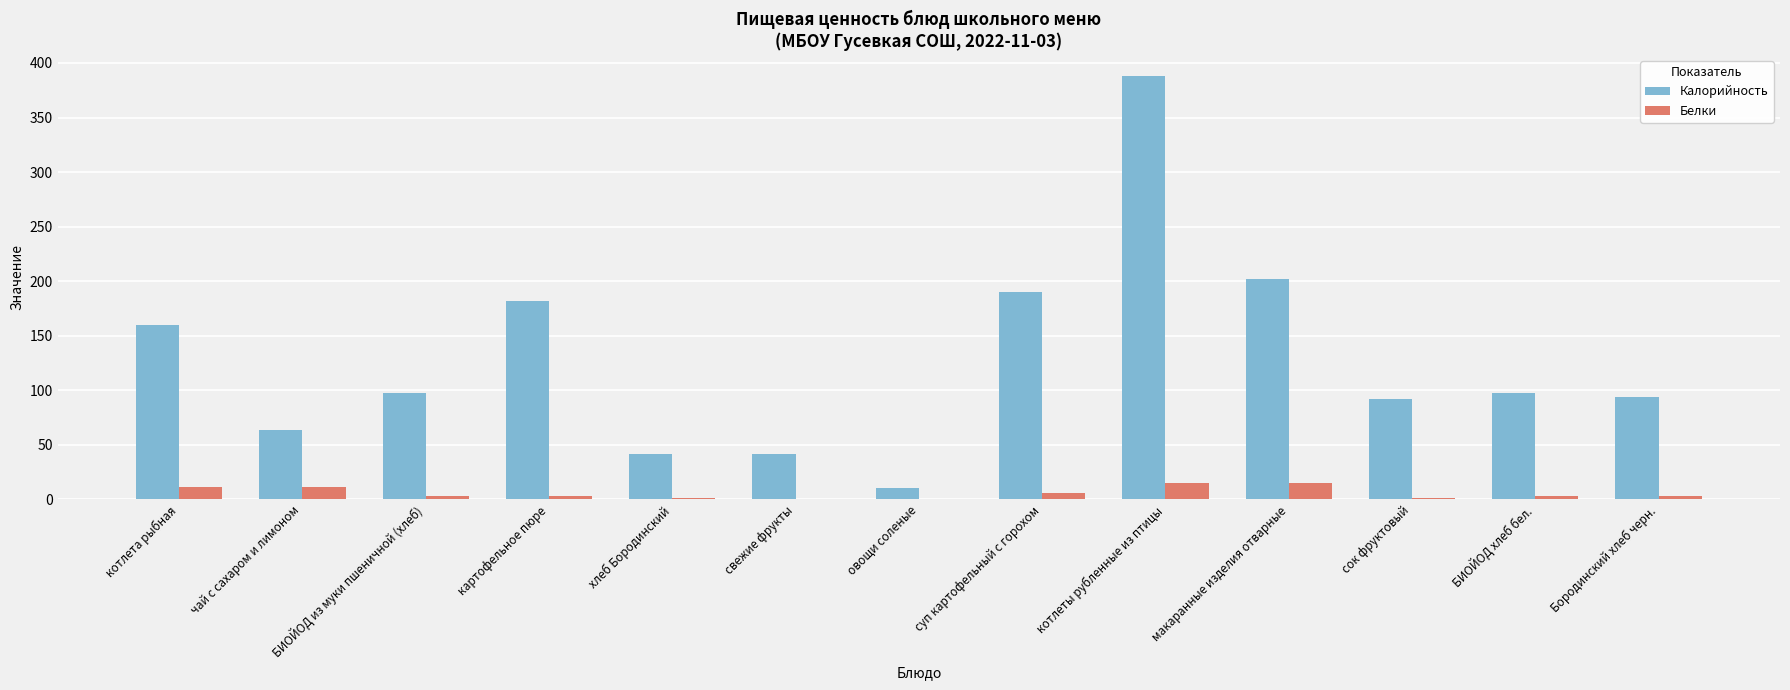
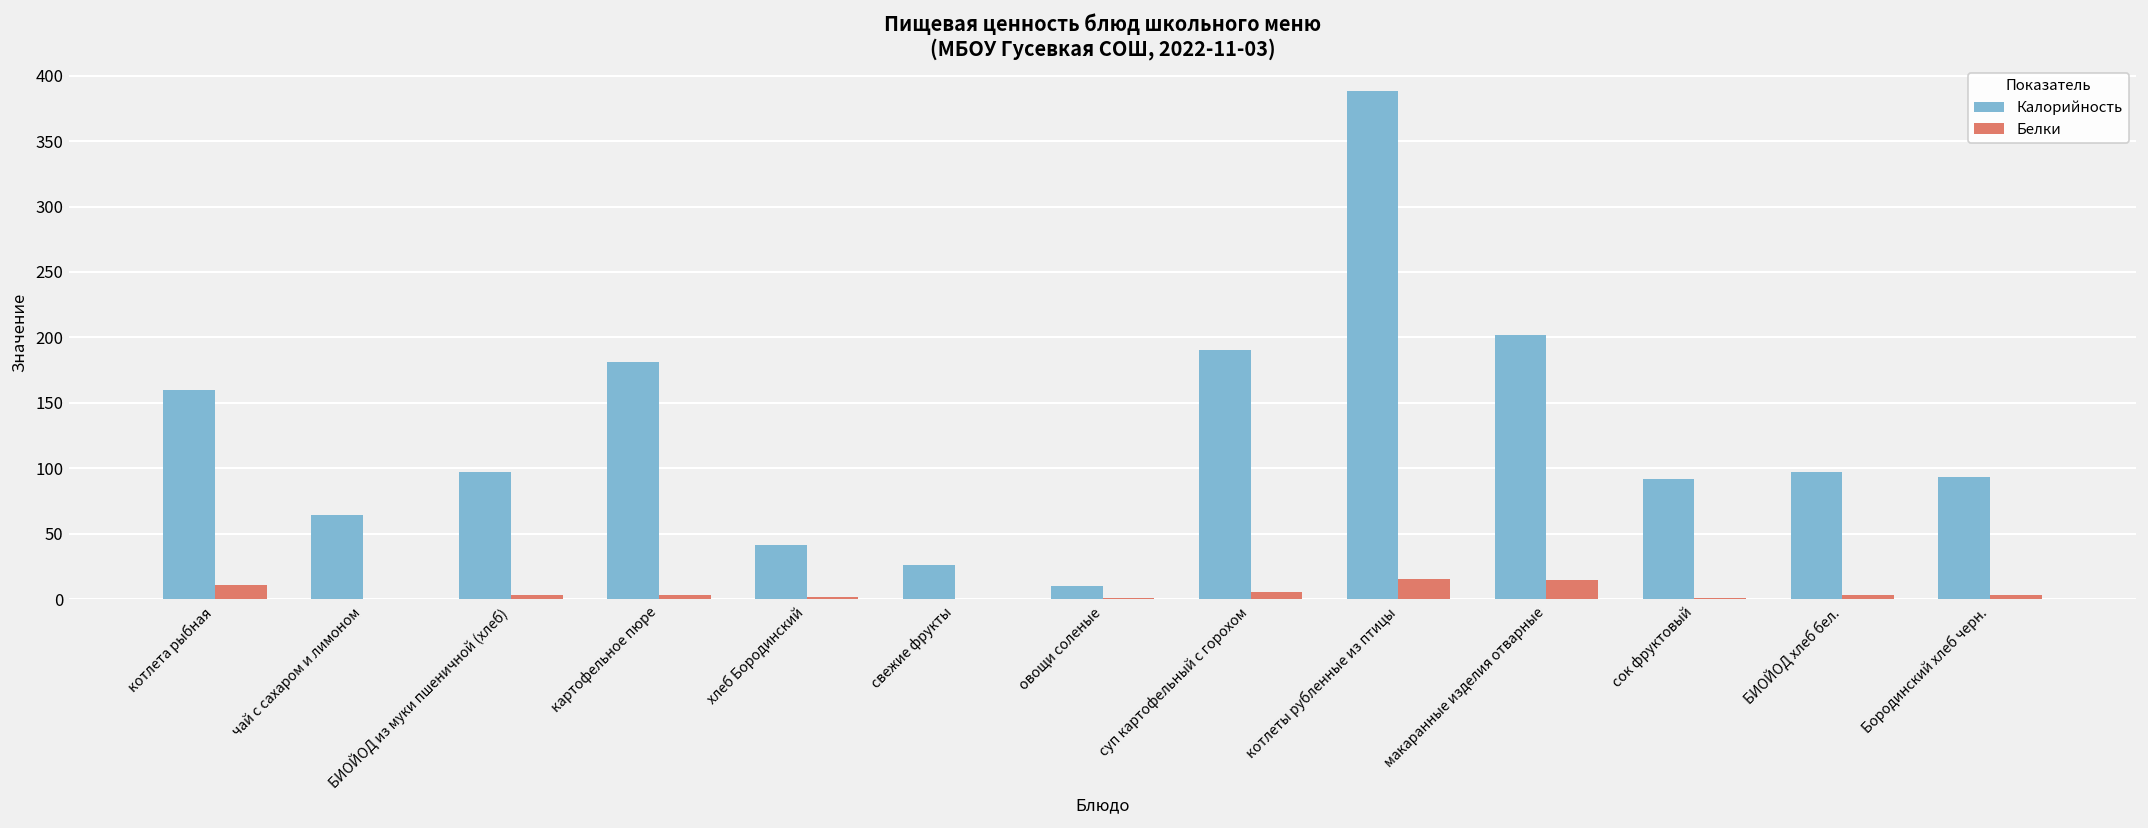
  {
    "Калорийность": {
      "котлета рыбная": 160,
      "чай с сахаром и лимоном": 64,
      "БИОЙОД из муки пшеничной (хлеб)": 97,
      "картофельное пюре": 182,
      "хлеб Бородинский": 42,
-     "свежие фрукты": 41,
+     "свежие фрукты": 26,
      "овощи соленые": 11,
      "суп картофельный с горохом": 190,
      "котлеты рубленные из птицы": 388,
      "макаранные изделия отварные": 202,
      "сок фруктовый": 92,
      "БИОЙОД хлеб бел.": 97,
      "Бородинский хлеб черн.": 94
    },
    "Белки": {
      "котлета рыбная": 11,
-     "чай с сахаром и лимоном": 11,
+     "чай с сахаром и лимоном": 0,
      "БИОЙОД из муки пшеничной (хлеб)": 3,
      "картофельное пюре": 3,
      "суп картофельный с горохом": 6,
      "котлеты рубленные из птицы": 15,
      "макаранные изделия отварные": 15,
      "БИОЙОД хлеб бел.": 3,
      "Бородинский хлеб черн.": 3
    }
  }
